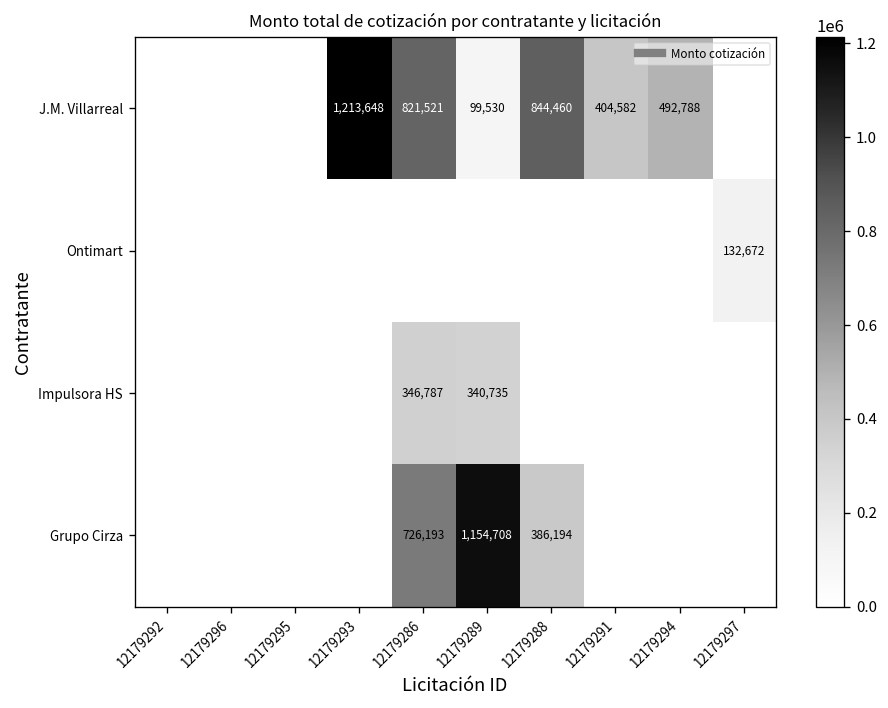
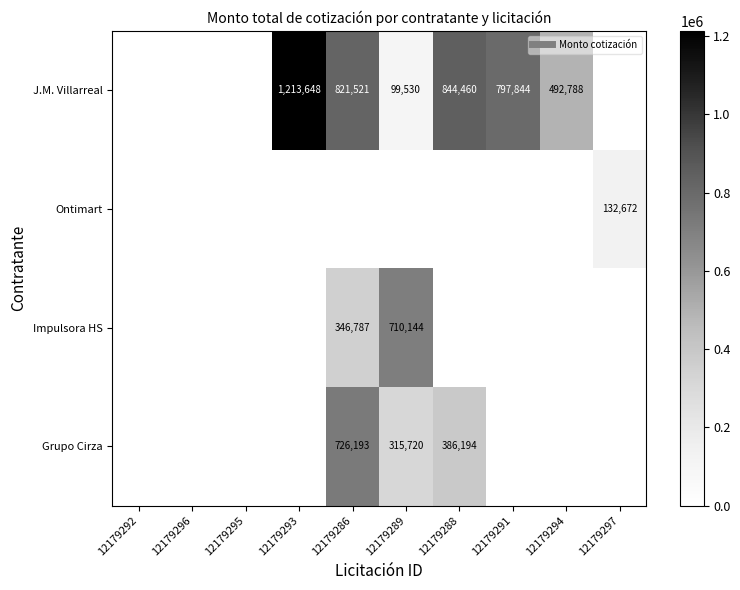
  {
    "J.M. Villarreal": {
      "12179293": "1,213,648",
      "12179286": "821,521",
      "12179289": "99,530",
      "12179288": "844,460",
-     "12179291": "404,582",
+     "12179291": "797,844",
      "12179294": "492,788"
    },
    "Ontimart": {
      "12179297": "132,672"
    },
    "Impulsora HS": {
      "12179286": "346,787",
-     "12179289": "340,735"
+     "12179289": "710,144"
    },
    "Grupo Cirza": {
      "12179286": "726,193",
-     "12179289": "1,154,708",
+     "12179289": "315,720",
      "12179288": "386,194"
    }
  }
